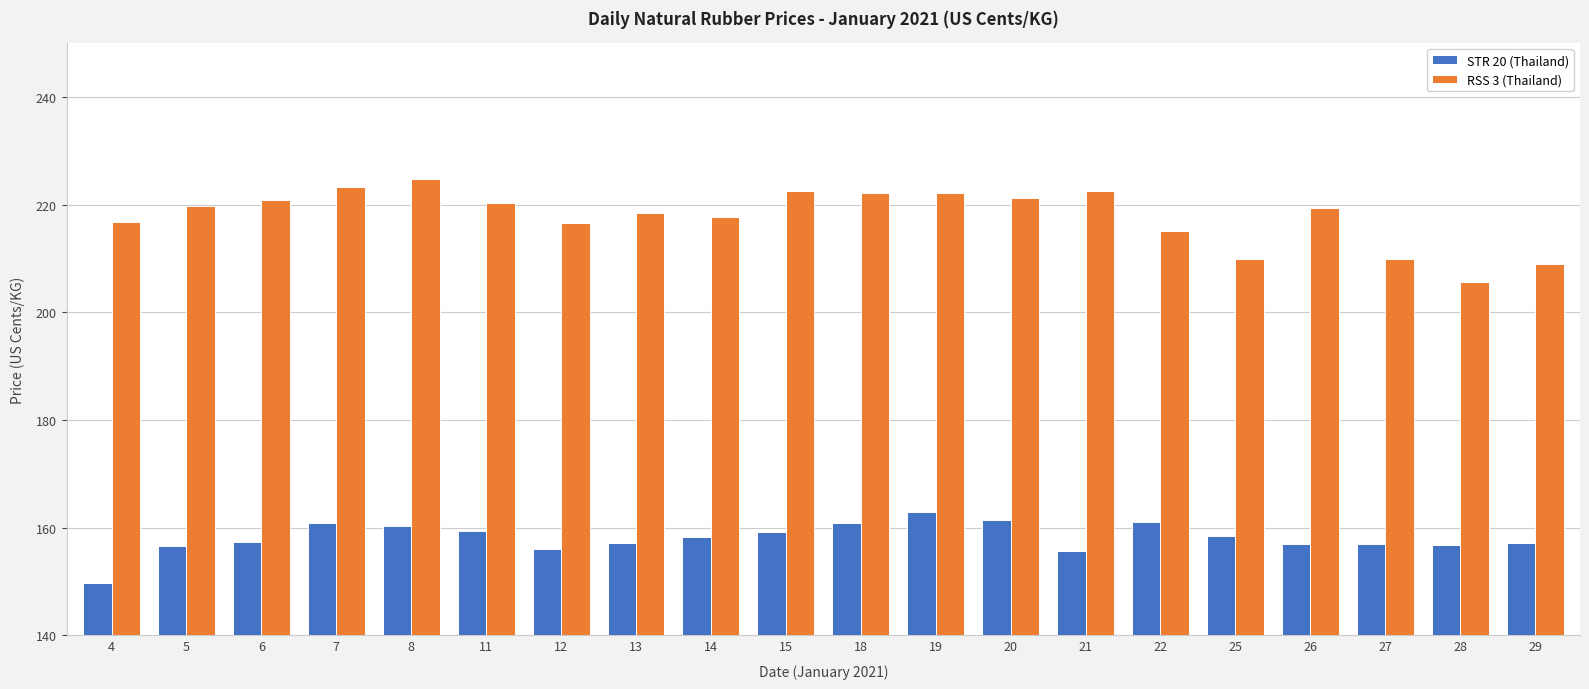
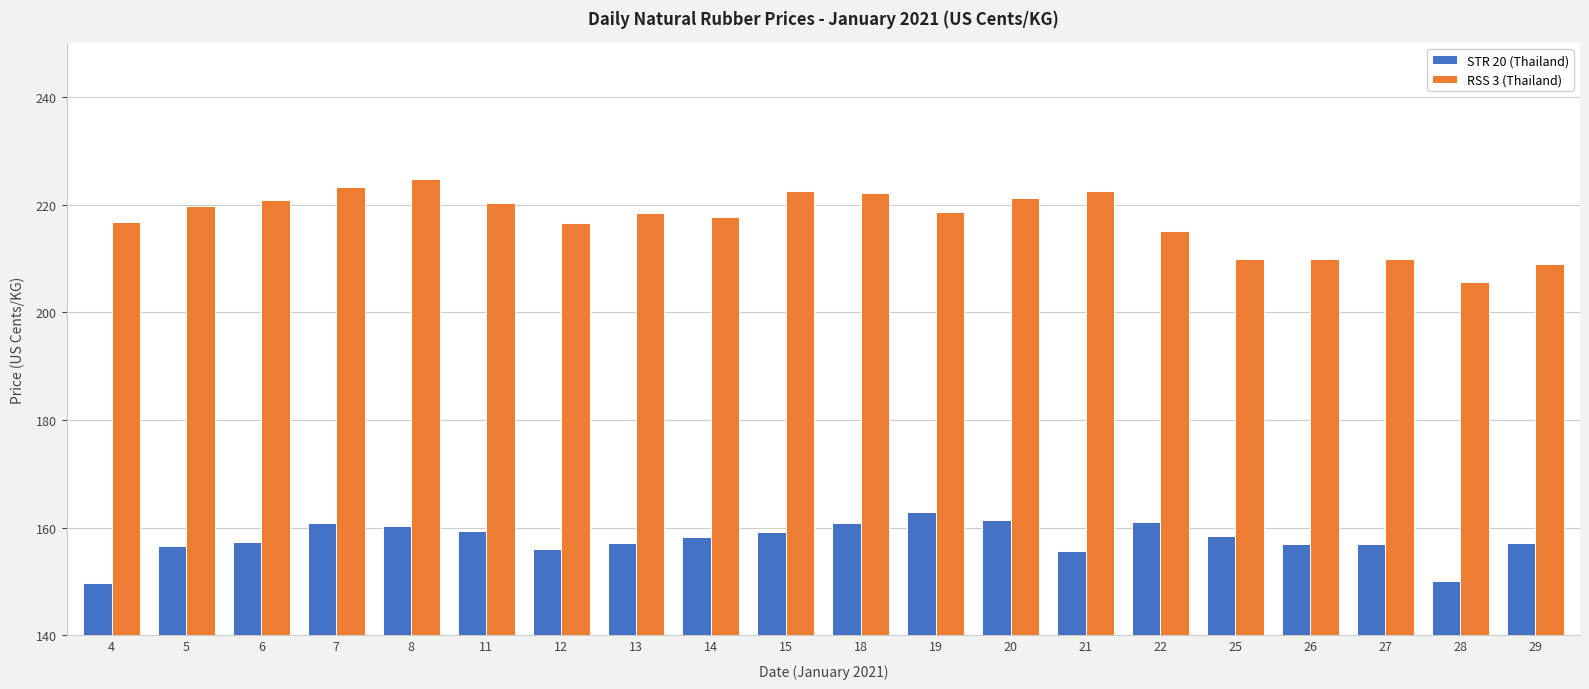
  {
    "STR 20 (Thailand)": {
      "4": 150,
      "5": 157,
      "6": 157,
      "7": 161,
      "8": 160,
      "11": 159,
      "12": 156,
      "13": 157,
      "14": 158,
      "15": 159,
      "18": 161,
      "19": 163,
      "20": 161,
      "21": 156,
      "22": 161,
      "25": 158,
      "26": 157,
      "27": 157,
-     "28": 157,
+     "28": 150,
      "29": 157
    },
    "RSS 3 (Thailand)": {
      "4": 217,
      "5": 220,
      "6": 221,
      "7": 223,
      "8": 225,
      "11": 220,
      "12": 217,
      "13": 218,
      "14": 218,
      "15": 222,
      "18": 222,
-     "19": 222,
+     "19": 219,
      "20": 221,
      "21": 223,
      "22": 215,
      "25": 210,
-     "26": 219,
+     "26": 210,
      "27": 210,
      "28": 206,
      "29": 209
    }
  }
